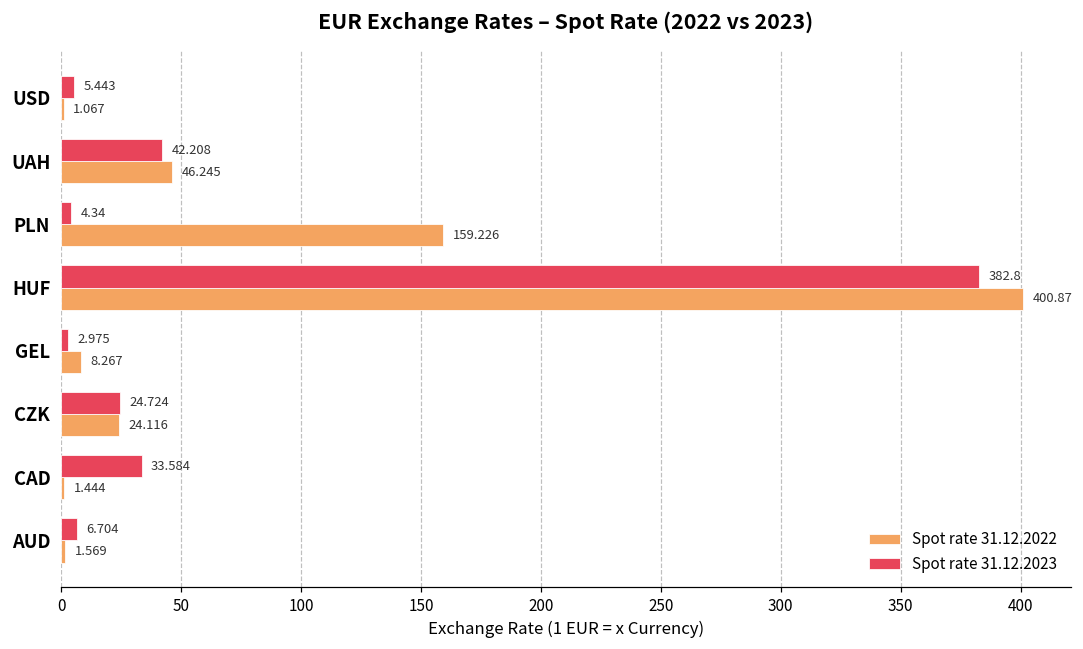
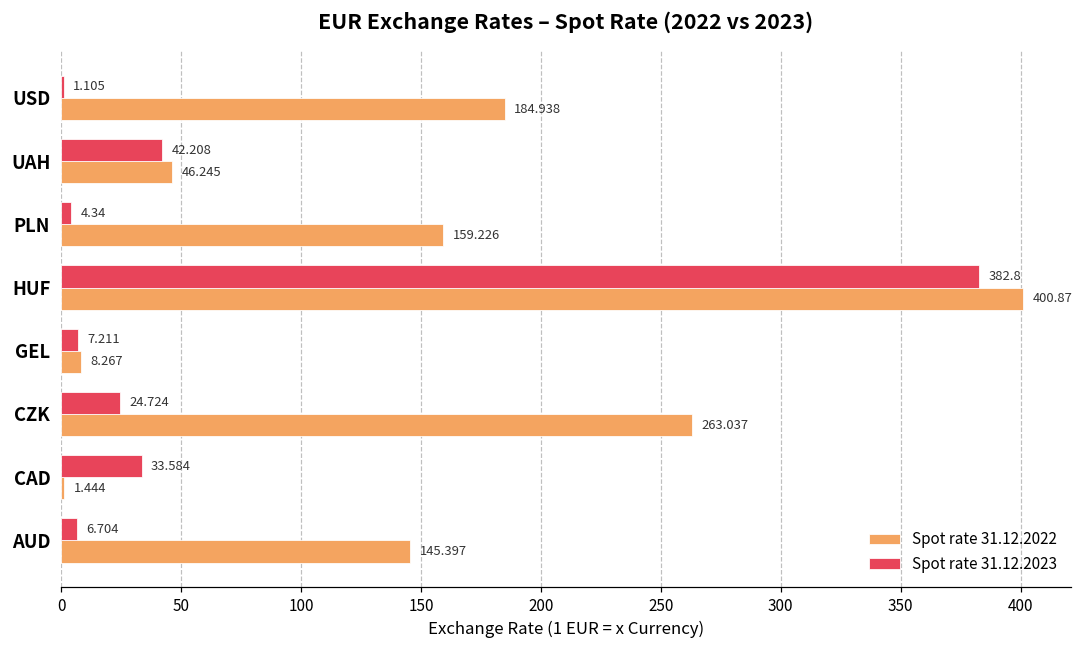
  {
    "Spot rate 31.12.2022": {
-     "USD": 1.067,
+     "USD": 184.938,
      "UAH": 46.245,
      "PLN": 159.226,
      "HUF": 400.87,
      "GEL": 8.267,
-     "CZK": 24.116,
+     "CZK": 263.037,
      "CAD": 1.444,
-     "AUD": 1.569
+     "AUD": 145.397
    },
    "Spot rate 31.12.2023": {
-     "USD": 5.443,
+     "USD": 1.105,
      "UAH": 42.208,
      "PLN": 4.34,
      "HUF": 382.8,
-     "GEL": 2.975,
+     "GEL": 7.211,
      "CZK": 24.724,
      "CAD": 33.584,
      "AUD": 6.704
    }
  }
